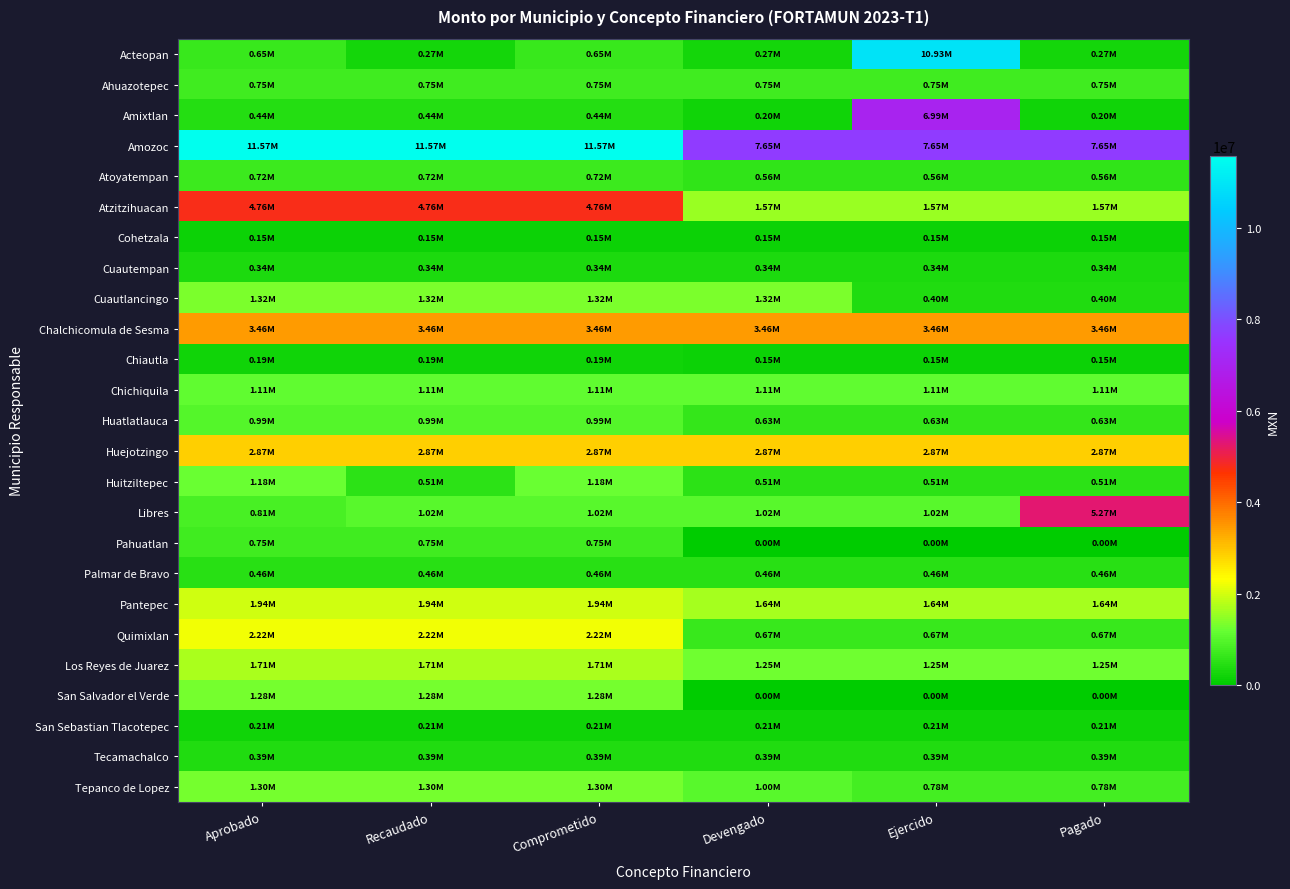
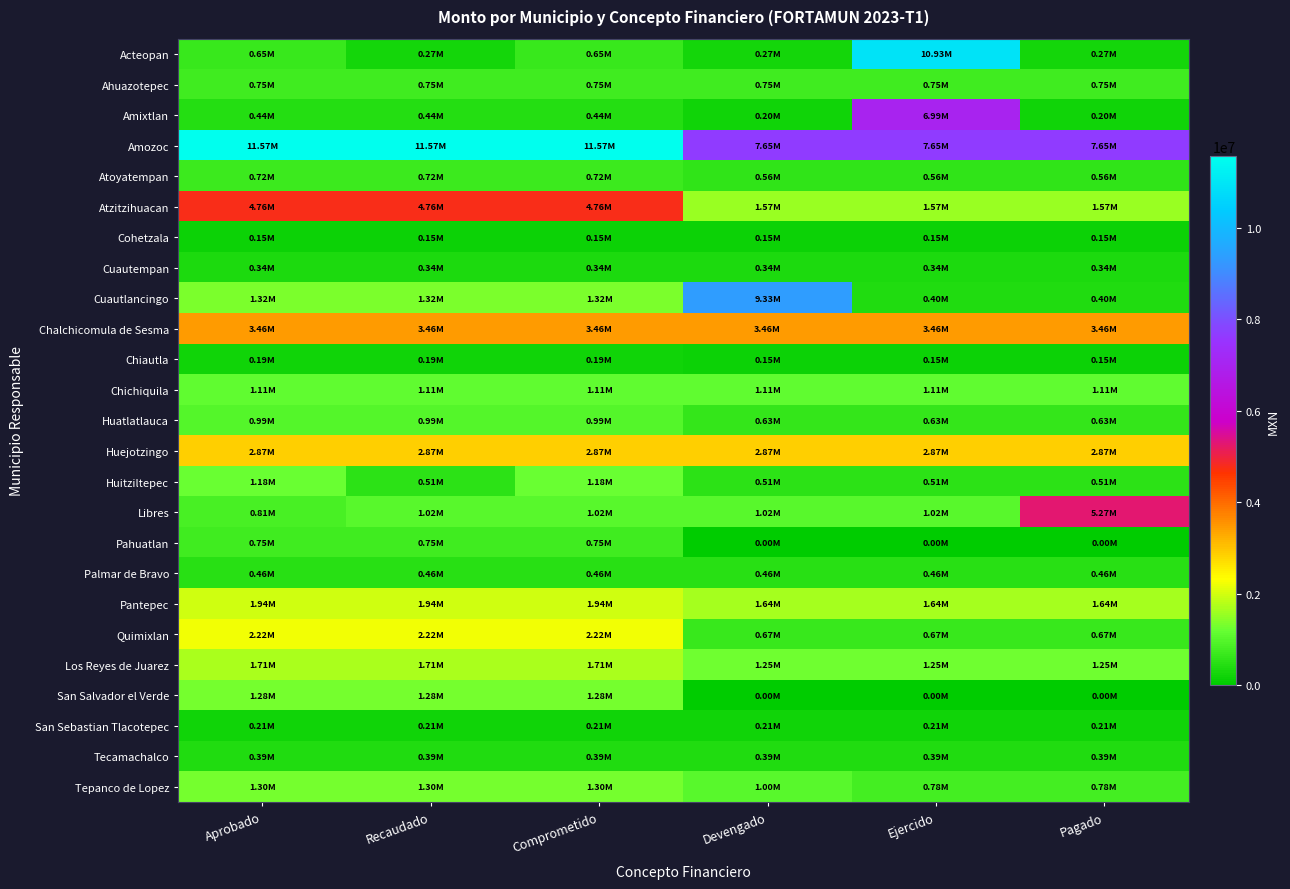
  {
    "Acteopan": {
      "Aprobado": "0.65M",
      "Recaudado": "0.27M",
      "Comprometido": "0.65M",
      "Devengado": "0.27M",
      "Ejercido": "10.93M",
      "Pagado": "0.27M"
    },
    "Ahuazotepec": {
      "Aprobado": "0.75M",
      "Recaudado": "0.75M",
      "Comprometido": "0.75M",
      "Devengado": "0.75M",
      "Ejercido": "0.75M",
      "Pagado": "0.75M"
    },
    "Amixtlan": {
      "Aprobado": "0.44M",
      "Recaudado": "0.44M",
      "Comprometido": "0.44M",
      "Devengado": "0.20M",
      "Ejercido": "6.99M",
      "Pagado": "0.20M"
    },
    "Amozoc": {
      "Aprobado": "11.57M",
      "Recaudado": "11.57M",
      "Comprometido": "11.57M",
      "Devengado": "7.65M",
      "Ejercido": "7.65M",
      "Pagado": "7.65M"
    },
    "Atoyatempan": {
      "Aprobado": "0.72M",
      "Recaudado": "0.72M",
      "Comprometido": "0.72M",
      "Devengado": "0.56M",
      "Ejercido": "0.56M",
      "Pagado": "0.56M"
    },
    "Atzitzihuacan": {
      "Aprobado": "4.76M",
      "Recaudado": "4.76M",
      "Comprometido": "4.76M",
      "Devengado": "1.57M",
      "Ejercido": "1.57M",
      "Pagado": "1.57M"
    },
    "Cohetzala": {
      "Aprobado": "0.15M",
      "Recaudado": "0.15M",
      "Comprometido": "0.15M",
      "Devengado": "0.15M",
      "Ejercido": "0.15M",
      "Pagado": "0.15M"
    },
    "Cuautempan": {
      "Aprobado": "0.34M",
      "Recaudado": "0.34M",
      "Comprometido": "0.34M",
      "Devengado": "0.34M",
      "Ejercido": "0.34M",
      "Pagado": "0.34M"
    },
    "Cuautlancingo": {
      "Aprobado": "1.32M",
      "Recaudado": "1.32M",
      "Comprometido": "1.32M",
-     "Devengado": "1.32M",
+     "Devengado": "9.33M",
      "Ejercido": "0.40M",
      "Pagado": "0.40M"
    },
    "Chalchicomula de Sesma": {
      "Aprobado": "3.46M",
      "Recaudado": "3.46M",
      "Comprometido": "3.46M",
      "Devengado": "3.46M",
      "Ejercido": "3.46M",
      "Pagado": "3.46M"
    },
    "Chiautla": {
      "Aprobado": "0.19M",
      "Recaudado": "0.19M",
      "Comprometido": "0.19M",
      "Devengado": "0.15M",
      "Ejercido": "0.15M",
      "Pagado": "0.15M"
    },
    "Chichiquila": {
      "Aprobado": "1.11M",
      "Recaudado": "1.11M",
      "Comprometido": "1.11M",
      "Devengado": "1.11M",
      "Ejercido": "1.11M",
      "Pagado": "1.11M"
    },
    "Huatlatlauca": {
      "Aprobado": "0.99M",
      "Recaudado": "0.99M",
      "Comprometido": "0.99M",
      "Devengado": "0.63M",
      "Ejercido": "0.63M",
      "Pagado": "0.63M"
    },
    "Huejotzingo": {
      "Aprobado": "2.87M",
      "Recaudado": "2.87M",
      "Comprometido": "2.87M",
      "Devengado": "2.87M",
      "Ejercido": "2.87M",
      "Pagado": "2.87M"
    },
    "Huitziltepec": {
      "Aprobado": "1.18M",
      "Recaudado": "0.51M",
      "Comprometido": "1.18M",
      "Devengado": "0.51M",
      "Ejercido": "0.51M",
      "Pagado": "0.51M"
    },
    "Libres": {
      "Aprobado": "0.81M",
      "Recaudado": "1.02M",
      "Comprometido": "1.02M",
      "Devengado": "1.02M",
      "Ejercido": "1.02M",
      "Pagado": "5.27M"
    },
    "Pahuatlan": {
      "Aprobado": "0.75M",
      "Recaudado": "0.75M",
      "Comprometido": "0.75M",
      "Devengado": "0.00M",
      "Ejercido": "0.00M",
      "Pagado": "0.00M"
    },
    "Palmar de Bravo": {
      "Aprobado": "0.46M",
      "Recaudado": "0.46M",
      "Comprometido": "0.46M",
      "Devengado": "0.46M",
      "Ejercido": "0.46M",
      "Pagado": "0.46M"
    },
    "Pantepec": {
      "Aprobado": "1.94M",
      "Recaudado": "1.94M",
      "Comprometido": "1.94M",
      "Devengado": "1.64M",
      "Ejercido": "1.64M",
      "Pagado": "1.64M"
    },
    "Quimixlan": {
      "Aprobado": "2.22M",
      "Recaudado": "2.22M",
      "Comprometido": "2.22M",
      "Devengado": "0.67M",
      "Ejercido": "0.67M",
      "Pagado": "0.67M"
    },
    "Los Reyes de Juarez": {
      "Aprobado": "1.71M",
      "Recaudado": "1.71M",
      "Comprometido": "1.71M",
      "Devengado": "1.25M",
      "Ejercido": "1.25M",
      "Pagado": "1.25M"
    },
    "San Salvador el Verde": {
      "Aprobado": "1.28M",
      "Recaudado": "1.28M",
      "Comprometido": "1.28M",
      "Devengado": "0.00M",
      "Ejercido": "0.00M",
      "Pagado": "0.00M"
    },
    "San Sebastian Tlacotepec": {
      "Aprobado": "0.21M",
      "Recaudado": "0.21M",
      "Comprometido": "0.21M",
      "Devengado": "0.21M",
      "Ejercido": "0.21M",
      "Pagado": "0.21M"
    },
    "Tecamachalco": {
      "Aprobado": "0.39M",
      "Recaudado": "0.39M",
      "Comprometido": "0.39M",
      "Devengado": "0.39M",
      "Ejercido": "0.39M",
      "Pagado": "0.39M"
    },
    "Tepanco de Lopez": {
      "Aprobado": "1.30M",
      "Recaudado": "1.30M",
      "Comprometido": "1.30M",
      "Devengado": "1.00M",
      "Ejercido": "0.78M",
      "Pagado": "0.78M"
    }
  }
